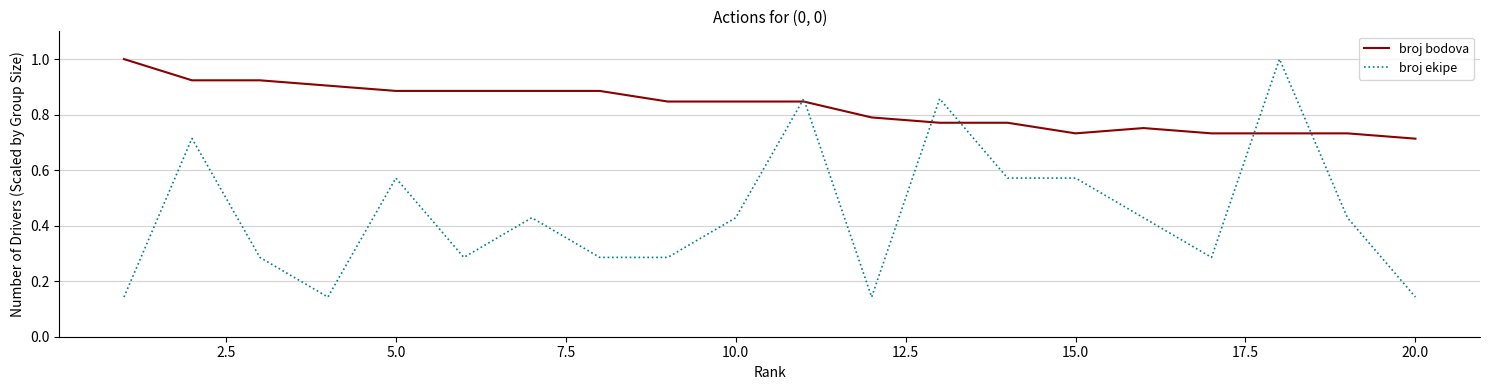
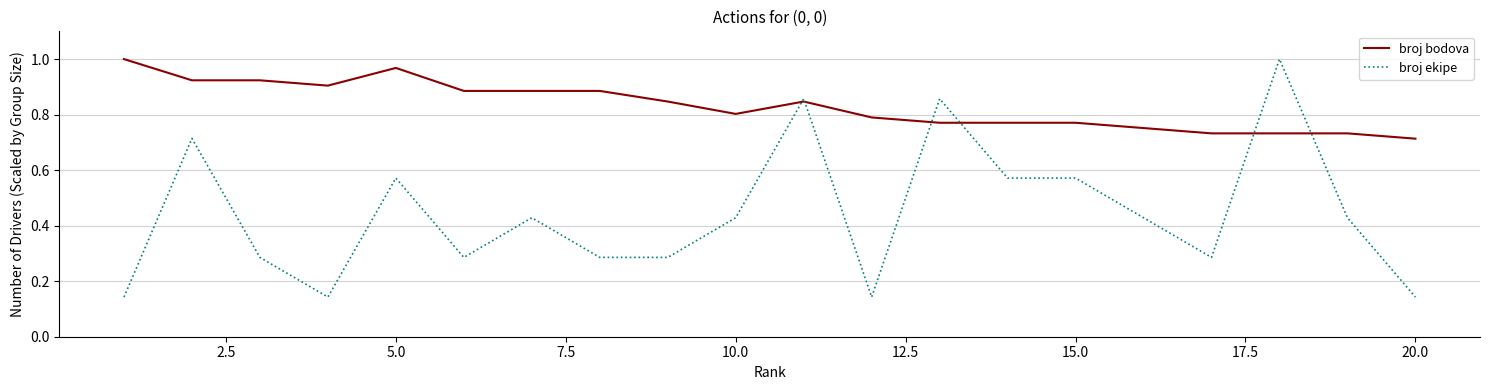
  {
    "broj bodova": {
-     "5.0": 0.89,
-     "10.0": 0.85,
-     "15.0": 0.73,
+     "5.0": 0.97,
+     "10.0": 0.80,
+     "15.0": 0.77,
      "20.0": 0.71
    },
    "broj ekipe": {
      "5.0": 0.57,
      "10.0": 0.43,
      "15.0": 0.57,
      "20.0": 0.14
    }
  }
